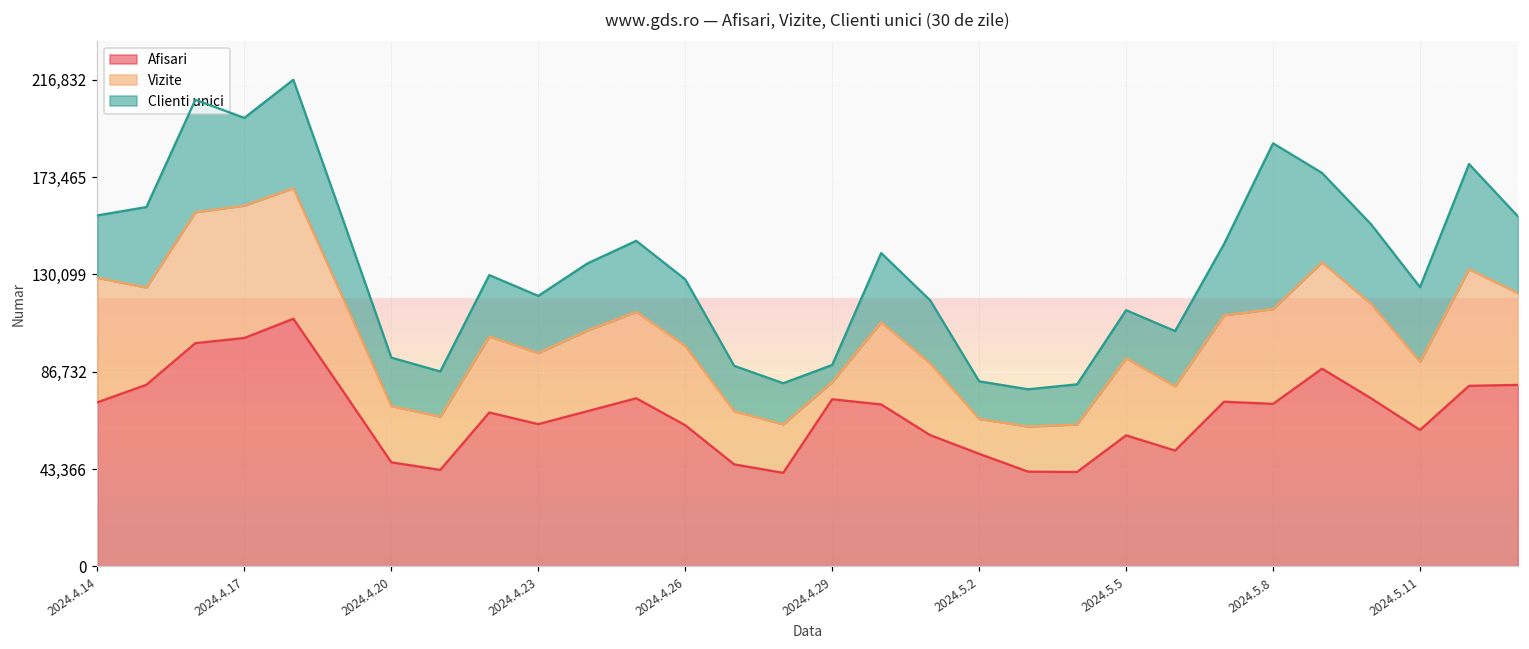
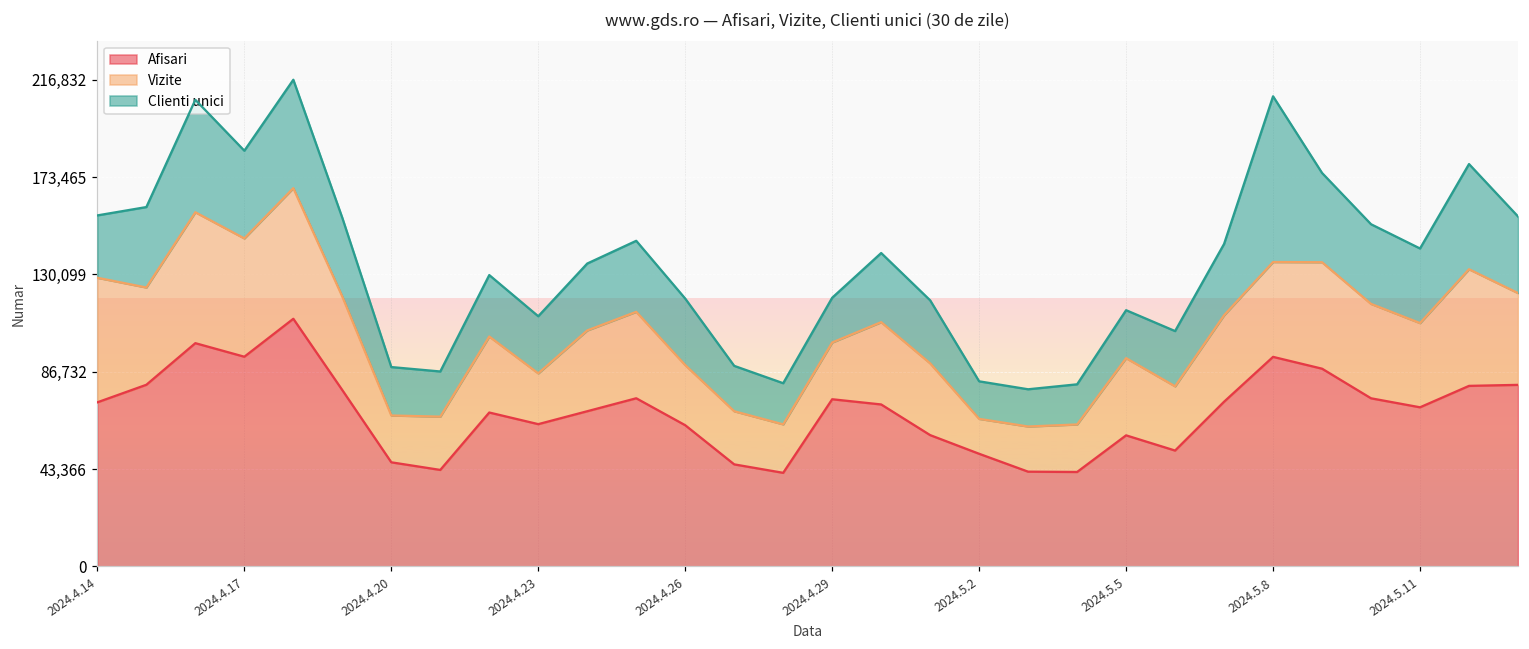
  {
    "Afisari": {
      "2024.4.14": "73,000",
-     "2024.4.17": "102,000",
+     "2024.4.17": "93,000",
      "2024.4.20": "46,000",
      "2024.4.23": "63,000",
      "2024.4.26": "63,000",
      "2024.4.29": "74,000",
      "2024.5.2": "50,000",
      "2024.5.5": "58,000",
-     "2024.5.8": "72,000",
-     "2024.5.11": "61,000"
+     "2024.5.8": "93,000",
+     "2024.5.11": "71,000"
    },
    "Vizite": {
      "2024.4.14": "55,000",
-     "2024.4.17": "59,000",
-     "2024.4.20": "25,000",
-     "2024.4.23": "32,000",
-     "2024.4.26": "35,000",
-     "2024.4.29": "8,000",
+     "2024.4.17": "53,000",
+     "2024.4.20": "21,000",
+     "2024.4.23": "23,000",
+     "2024.4.26": "27,000",
+     "2024.4.29": "25,000",
      "2024.5.2": "16,000",
      "2024.5.5": "34,000",
      "2024.5.8": "42,000",
-     "2024.5.11": "30,000"
+     "2024.5.11": "38,000"
    },
    "Clienti unici": {
      "2024.4.14": "28,000",
      "2024.4.17": "39,000",
      "2024.4.20": "22,000",
      "2024.4.23": "25,000",
      "2024.4.26": "30,000",
-     "2024.4.29": "8,000",
+     "2024.4.29": "20,000",
      "2024.5.2": "17,000",
      "2024.5.5": "21,000",
      "2024.5.8": "74,000",
      "2024.5.11": "33,000"
    }
  }
